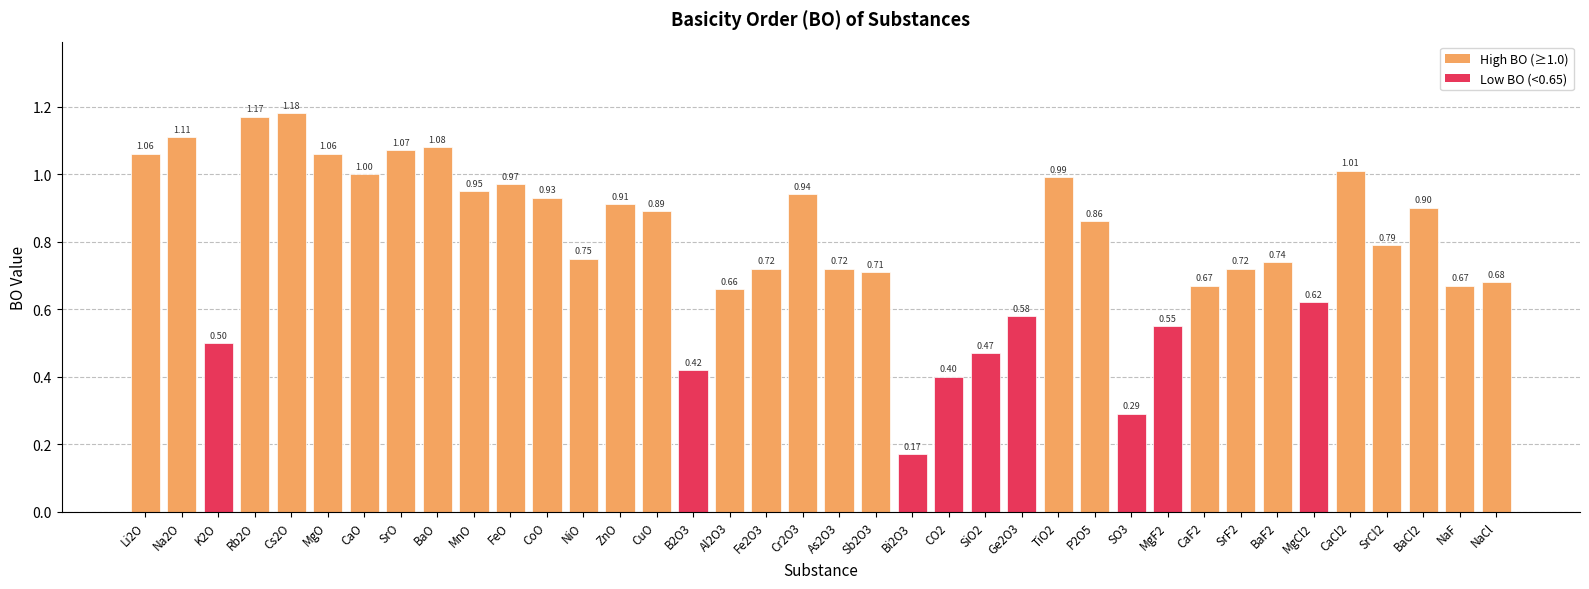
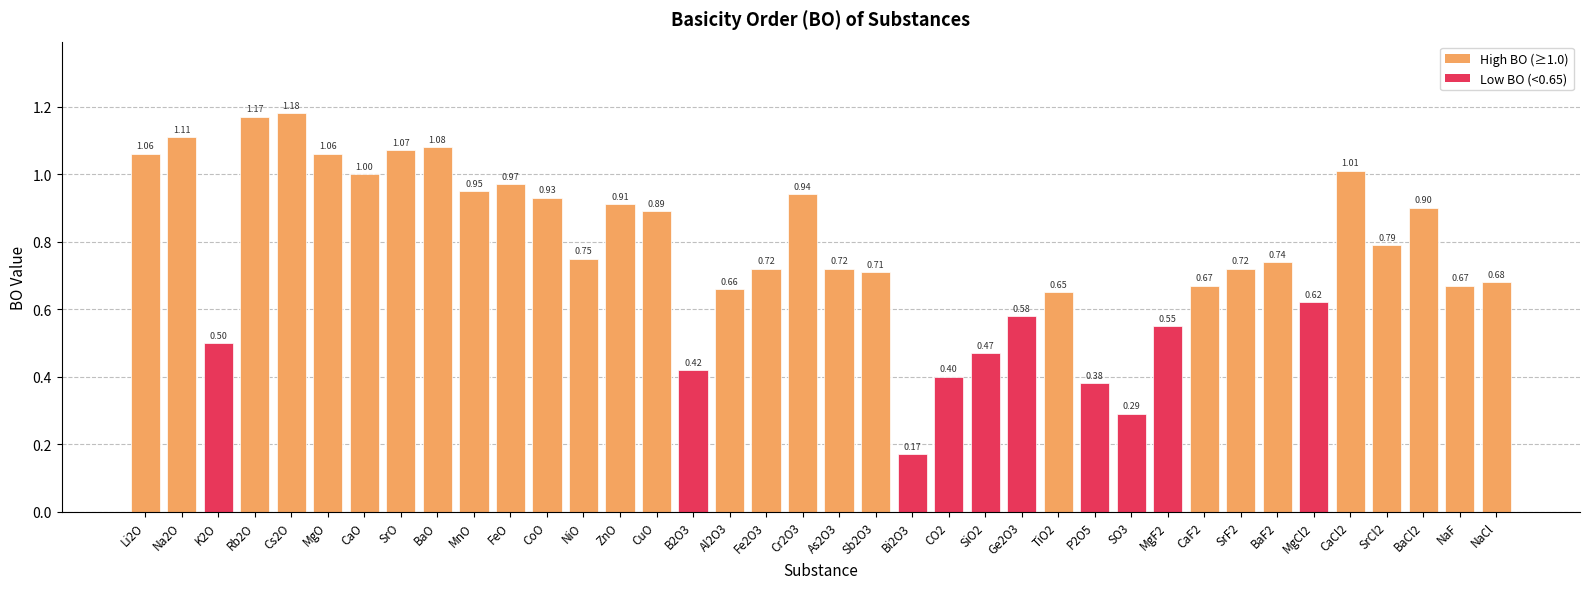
  {
    "Li2O": 1.06,
    "Na2O": 1.11,
    "K2O": 0.50,
    "Rb2O": 1.17,
    "Cs2O": 1.18,
    "MgO": 1.06,
    "CaO": 1.00,
    "SrO": 1.07,
    "BaO": 1.08,
    "MnO": 0.95,
    "FeO": 0.97,
    "CoO": 0.93,
    "NiO": 0.75,
    "ZnO": 0.91,
    "CuO": 0.89,
    "B2O3": 0.42,
    "Al2O3": 0.66,
    "Fe2O3": 0.72,
    "Cr2O3": 0.94,
    "As2O3": 0.72,
    "Sb2O3": 0.71,
    "Bi2O3": 0.17,
    "CO2": 0.40,
    "SiO2": 0.47,
    "Ge2O3": 0.58,
-   "TiO2": 0.99,
-   "P2O5": 0.86,
+   "TiO2": 0.65,
+   "P2O5": 0.38,
    "SO3": 0.29,
    "MgF2": 0.55,
    "CaF2": 0.67,
    "SrF2": 0.72,
    "BaF2": 0.74,
    "MgCl2": 0.62,
    "CaCl2": 1.01,
    "SrCl2": 0.79,
    "BaCl2": 0.90,
    "NaF": 0.67,
    "NaCl": 0.68
  }
